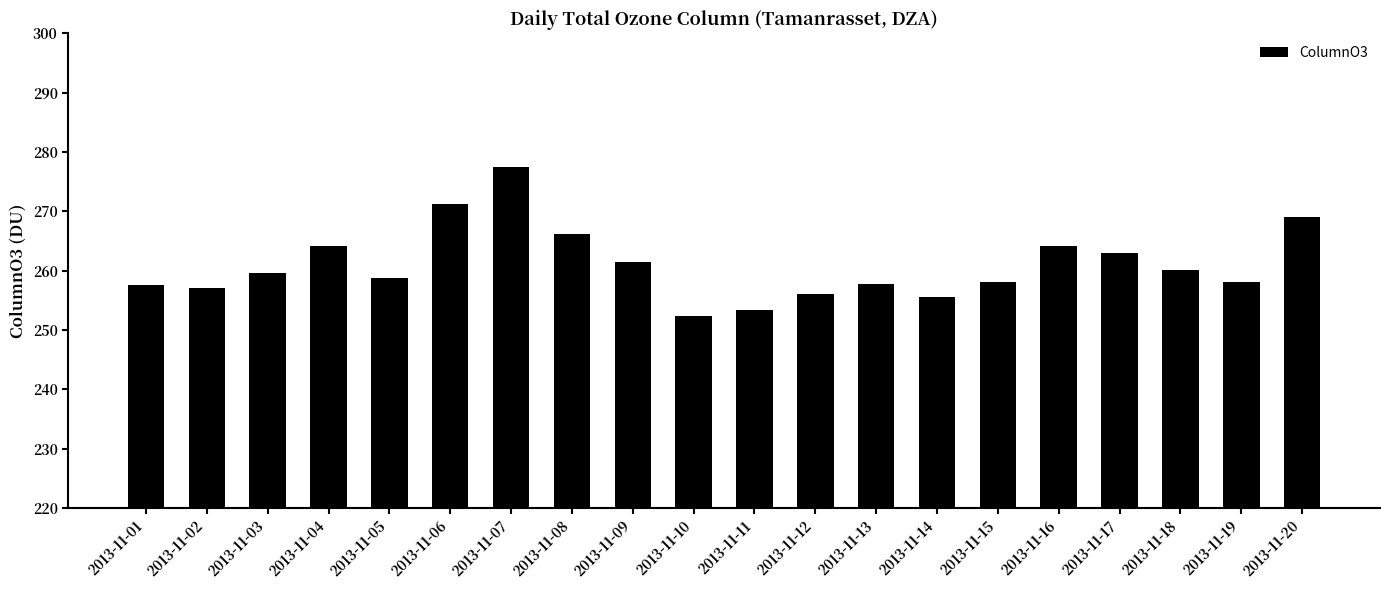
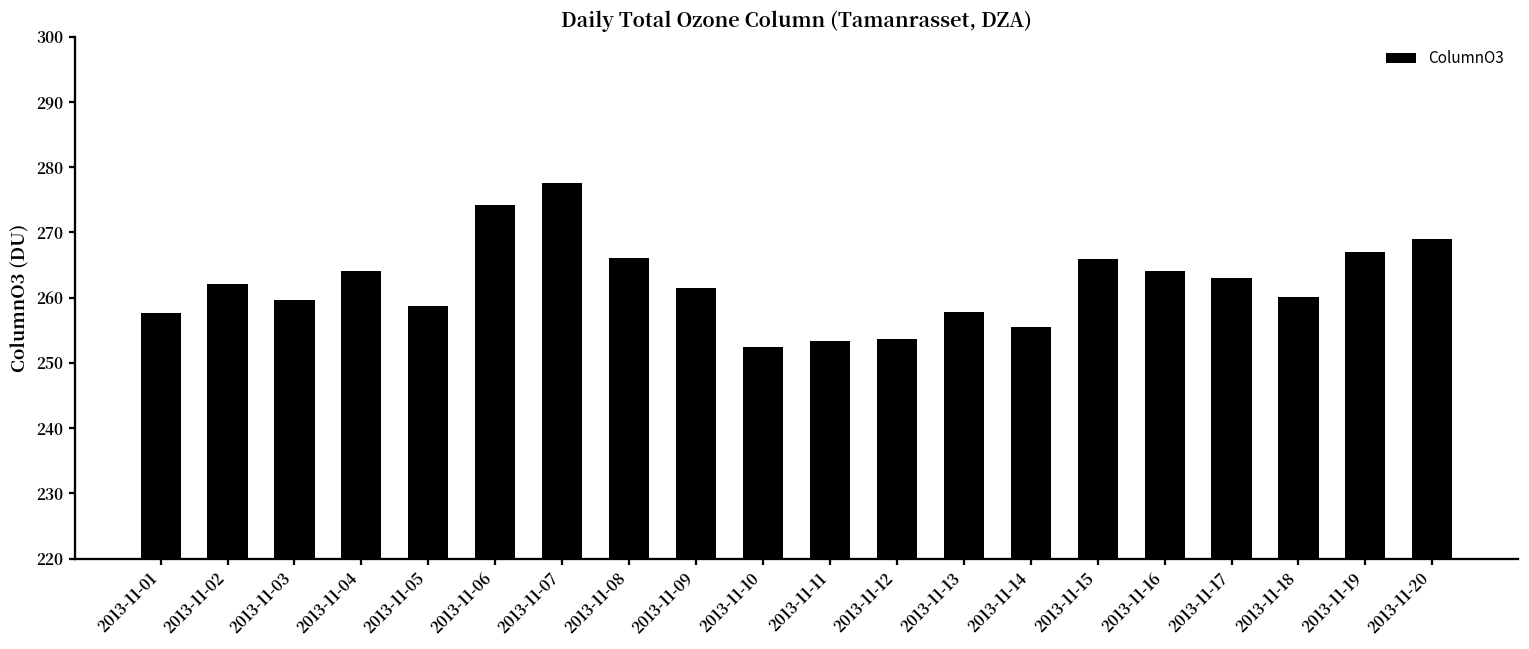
  {
    "2013-11-01": 258,
-   "2013-11-02": 257,
+   "2013-11-02": 262,
    "2013-11-03": 260,
    "2013-11-04": 264,
    "2013-11-05": 259,
-   "2013-11-06": 271,
+   "2013-11-06": 274,
    "2013-11-07": 278,
    "2013-11-08": 266,
    "2013-11-09": 262,
    "2013-11-10": 252,
    "2013-11-11": 253,
-   "2013-11-12": 256,
+   "2013-11-12": 254,
    "2013-11-13": 258,
    "2013-11-14": 256,
-   "2013-11-15": 258,
+   "2013-11-15": 266,
    "2013-11-16": 264,
    "2013-11-17": 263,
    "2013-11-18": 260,
-   "2013-11-19": 258,
+   "2013-11-19": 267,
    "2013-11-20": 269
  }
